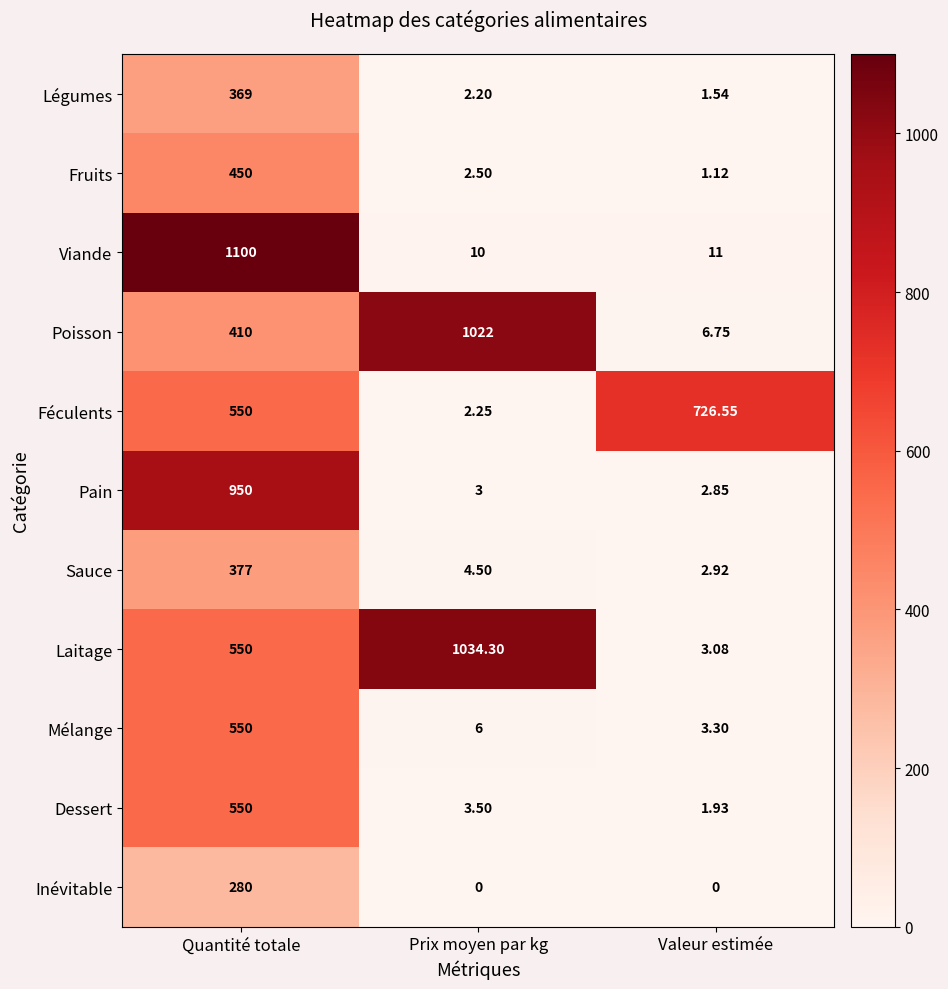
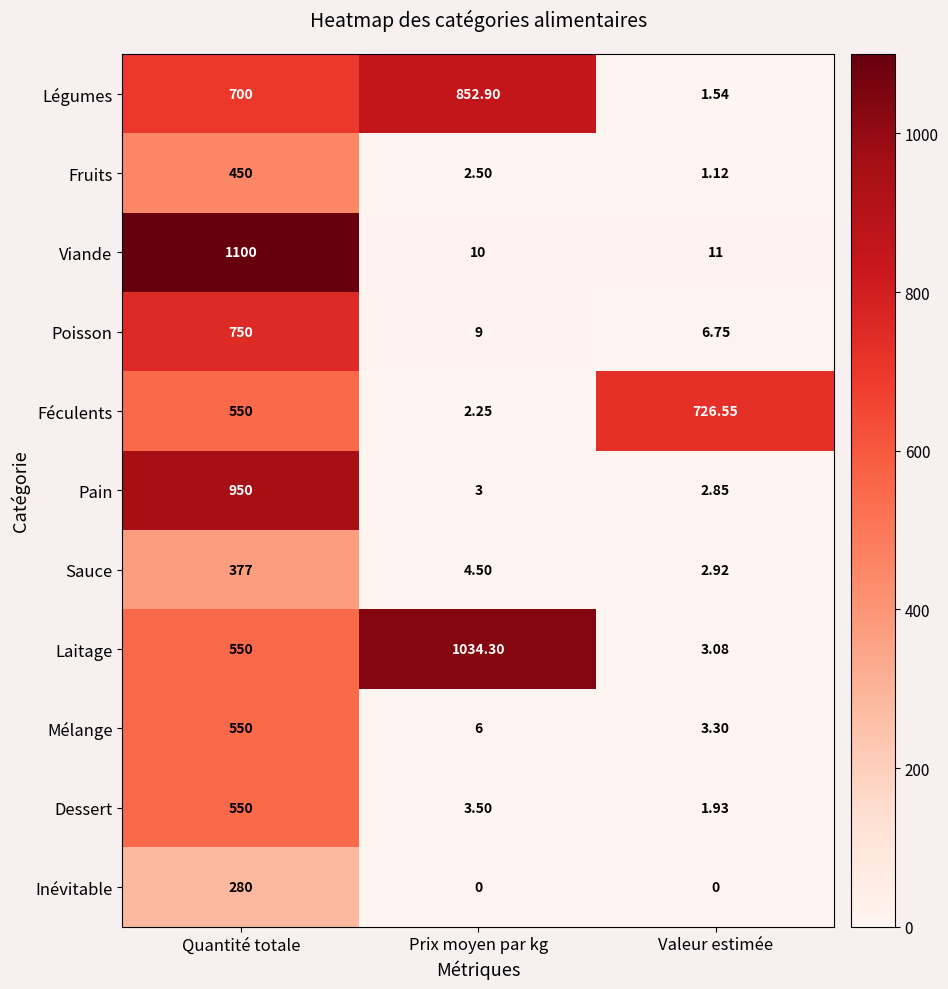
  {
    "Légumes": {
-     "Quantité totale": 369,
-     "Prix moyen par kg": 2.20,
+     "Quantité totale": 700,
+     "Prix moyen par kg": 852.90,
      "Valeur estimée": 1.54
    },
    "Fruits": {
      "Quantité totale": 450,
      "Prix moyen par kg": 2.50,
      "Valeur estimée": 1.12
    },
    "Viande": {
      "Quantité totale": 1100,
      "Prix moyen par kg": 10,
      "Valeur estimée": 11
    },
    "Poisson": {
-     "Quantité totale": 410,
-     "Prix moyen par kg": 1022,
+     "Quantité totale": 750,
+     "Prix moyen par kg": 9,
      "Valeur estimée": 6.75
    },
    "Féculents": {
      "Quantité totale": 550,
      "Prix moyen par kg": 2.25,
      "Valeur estimée": 726.55
    },
    "Pain": {
      "Quantité totale": 950,
      "Prix moyen par kg": 3,
      "Valeur estimée": 2.85
    },
    "Sauce": {
      "Quantité totale": 377,
      "Prix moyen par kg": 4.50,
      "Valeur estimée": 2.92
    },
    "Laitage": {
      "Quantité totale": 550,
      "Prix moyen par kg": 1034.30,
      "Valeur estimée": 3.08
    },
    "Mélange": {
      "Quantité totale": 550,
      "Prix moyen par kg": 6,
      "Valeur estimée": 3.30
    },
    "Dessert": {
      "Quantité totale": 550,
      "Prix moyen par kg": 3.50,
      "Valeur estimée": 1.93
    },
    "Inévitable": {
      "Quantité totale": 280,
      "Prix moyen par kg": 0,
      "Valeur estimée": 0
    }
  }
